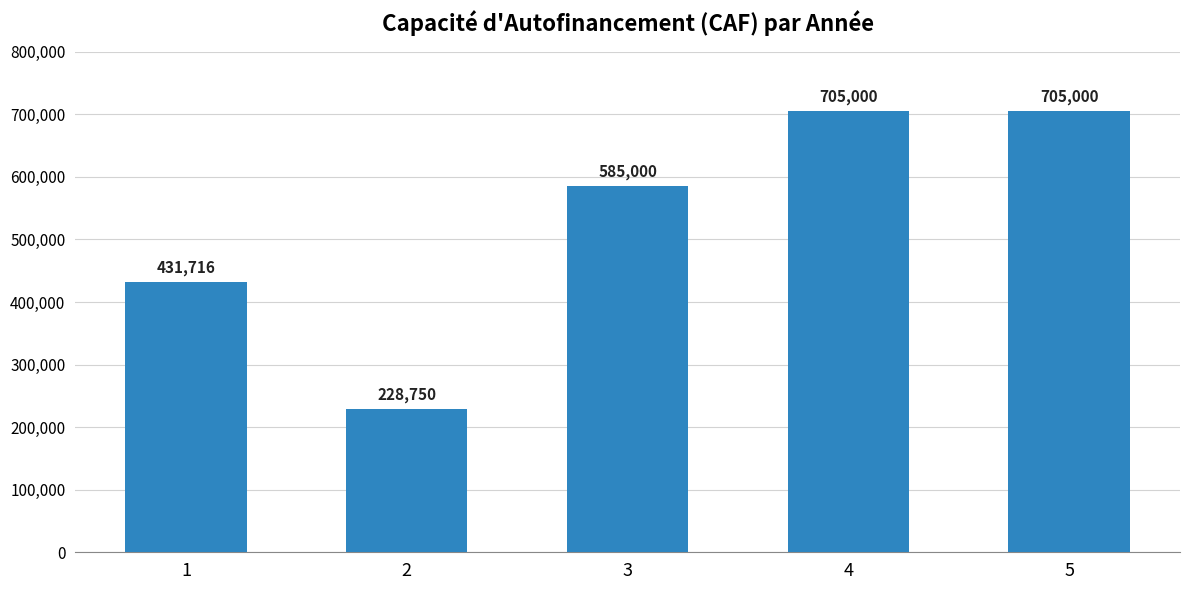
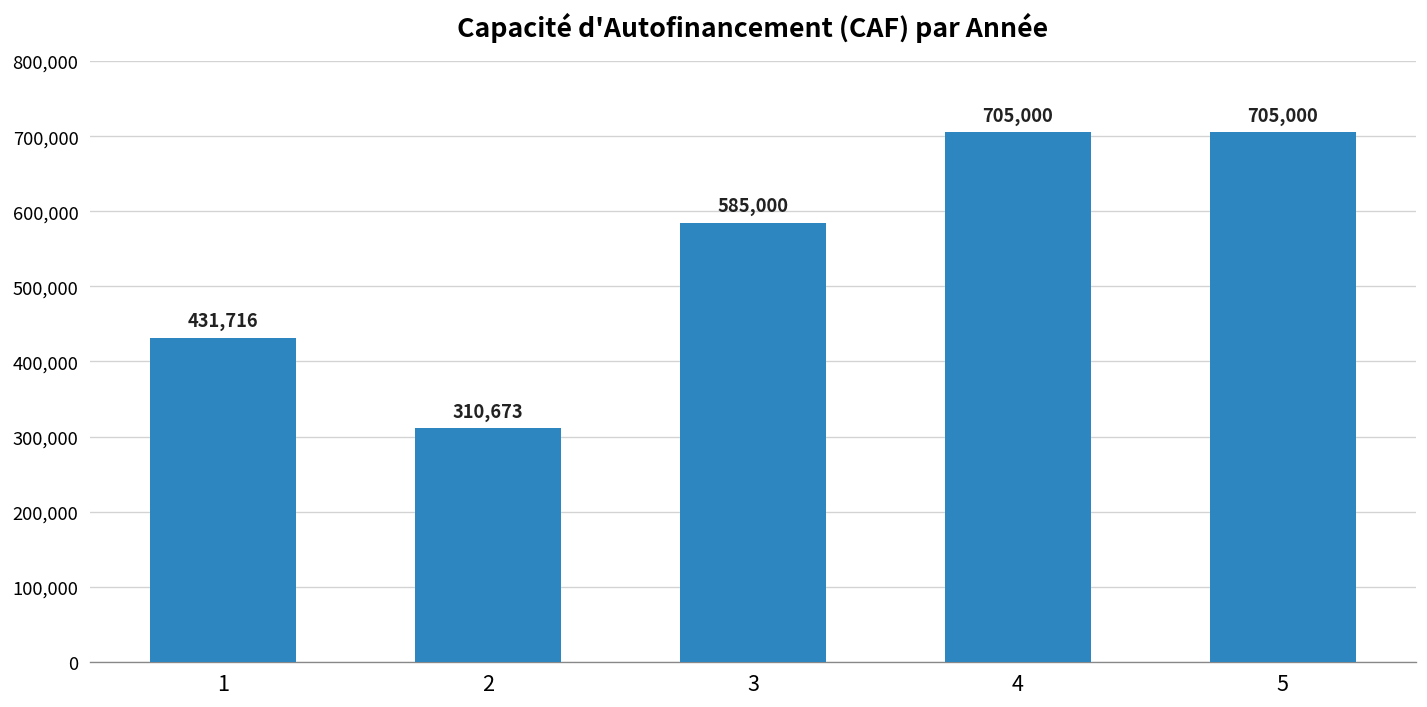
  {
    "1": "431,716",
-   "2": "228,750",
+   "2": "310,673",
    "3": "585,000",
    "4": "705,000",
    "5": "705,000"
  }
